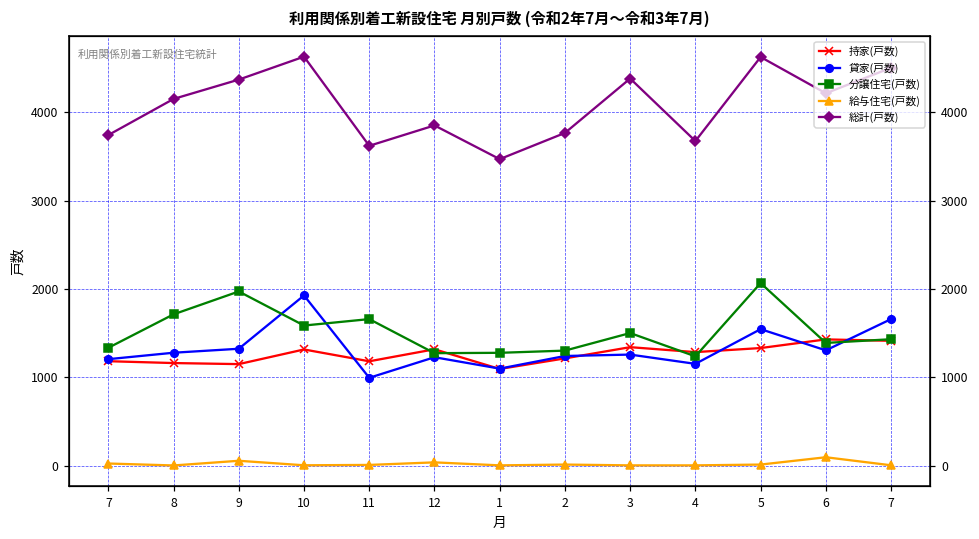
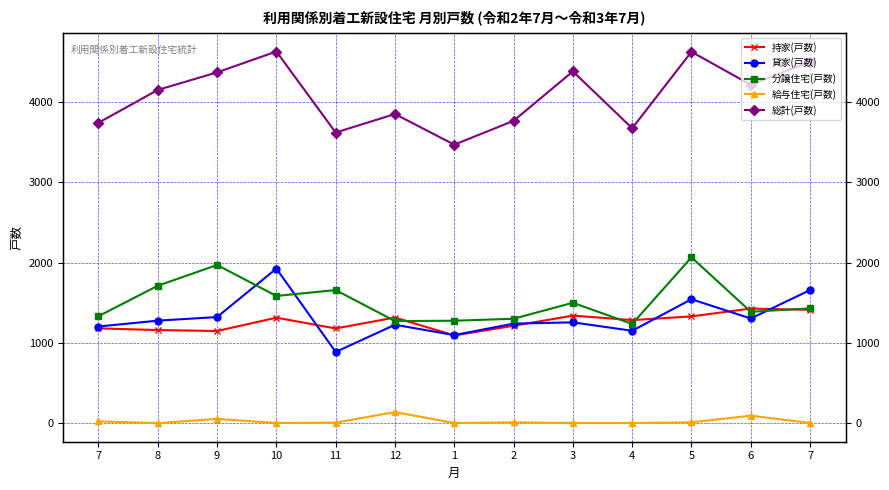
  {
    "持家(戸数)": {
      "8": 1200,
      "9": 1100,
      "10": 1300,
      "11": 1200,
      "12": 1300,
      "3": 1300,
      "4": 1300,
      "5": 1300,
      "6": 1400
    },
    "貸家(戸数)": {
      "8": 1300,
      "9": 1300,
      "10": 1900,
-     "11": 1000,
+     "11": 900,
      "12": 1200,
      "3": 1300,
      "4": 1200,
      "5": 1500,
      "6": 1300
    },
    "分譲住宅(戸数)": {
      "8": 1700,
      "9": 2000,
      "10": 1600,
      "11": 1700,
      "12": 1300,
      "1": 1300,
      "2": 1300,
      "3": 1500,
      "4": 1200,
      "5": 2100,
      "6": 1400
    },
    "給与住宅(戸数)": {
      "8": 0,
      "9": 100,
      "10": 0,
      "11": 0,
-     "12": 0,
+     "12": 100,
      "1": 0,
      "2": 0,
      "3": 0,
      "4": 0,
      "5": 0,
      "6": 100
    },
    "総計(戸数)": {
      "8": 4200,
      "9": 4400,
      "10": 4600,
      "11": 3600,
      "12": 3900,
      "1": 3500,
      "2": 3800,
      "3": 4400,
      "4": 3700,
      "5": 4600
    }
  }
